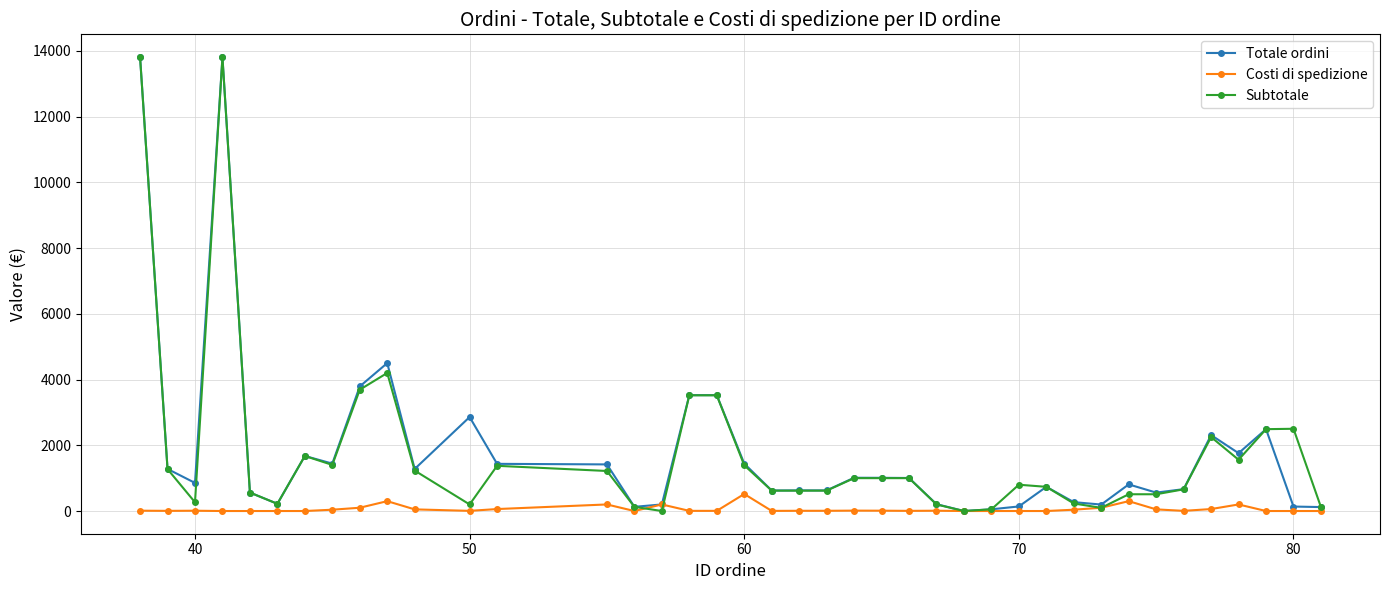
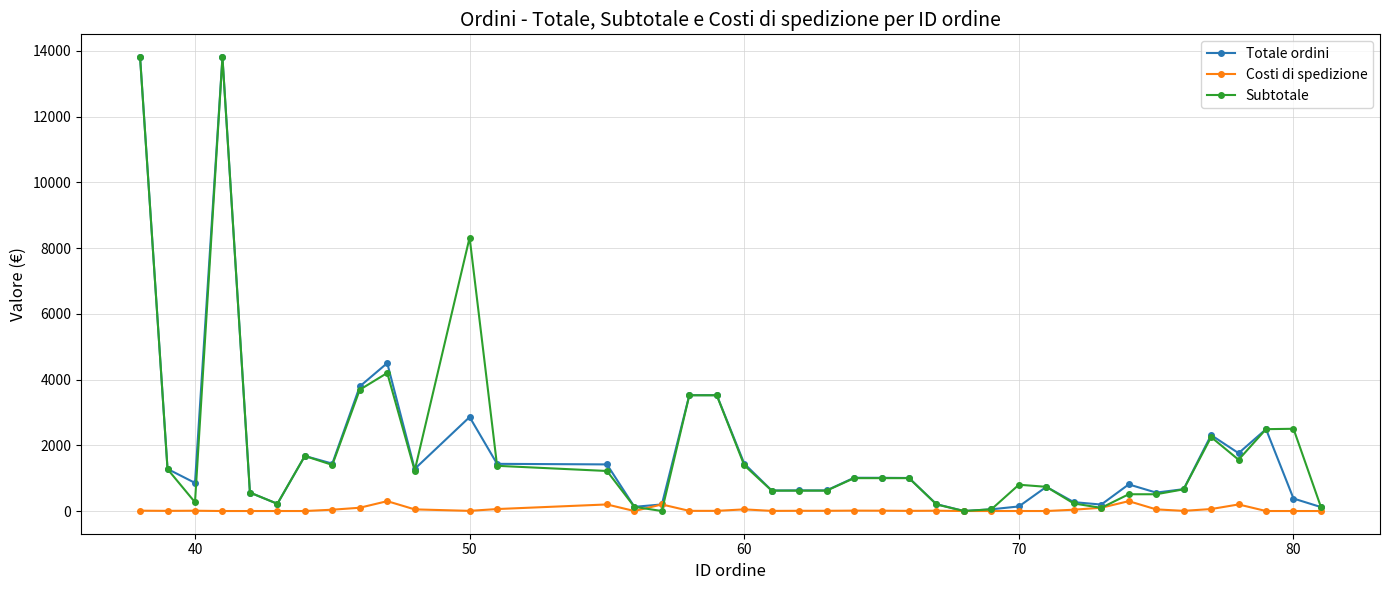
  {
    "Totale ordini": {
      "40": 900,
      "50": 2900,
      "70": 100,
-     "80": 100
+     "80": 400
    },
    "Costi di spedizione": {
      "40": 0,
      "50": 0,
-     "60": 500,
+     "60": 100,
      "70": 0,
      "80": 0
    },
    "Subtotale": {
      "40": 300,
-     "50": 200,
+     "50": 8300,
      "70": 800,
      "80": 2500
    }
  }
